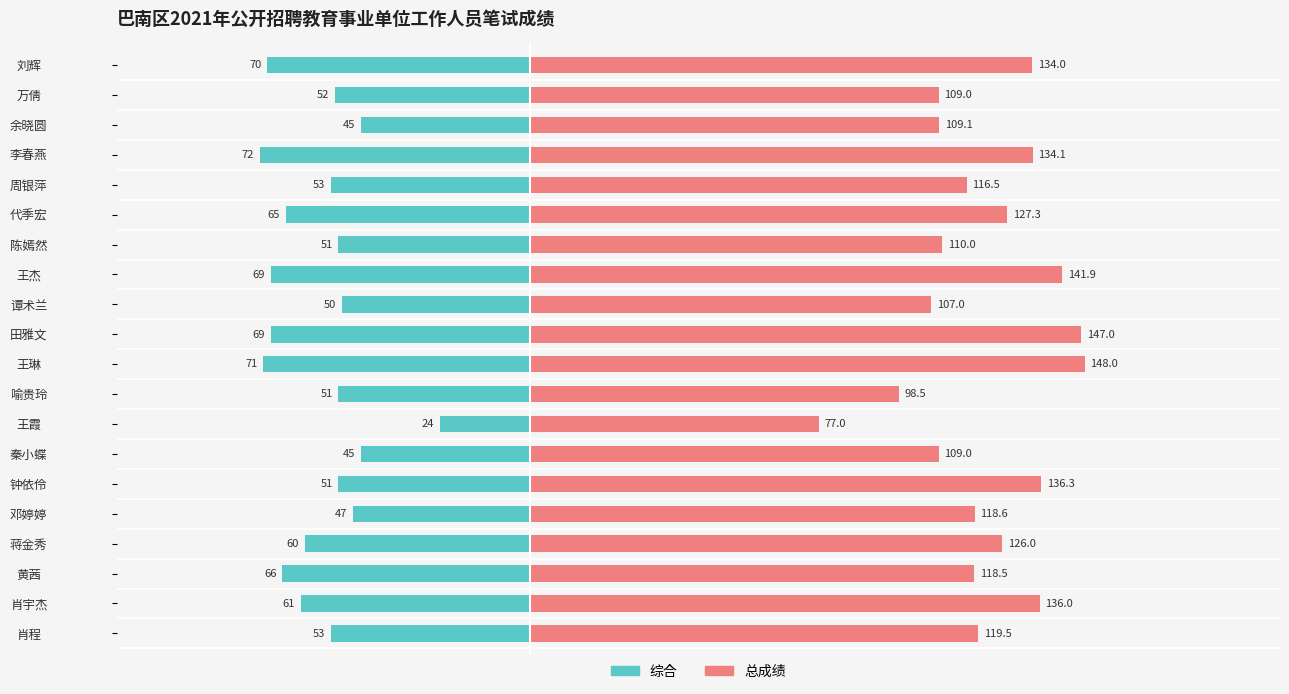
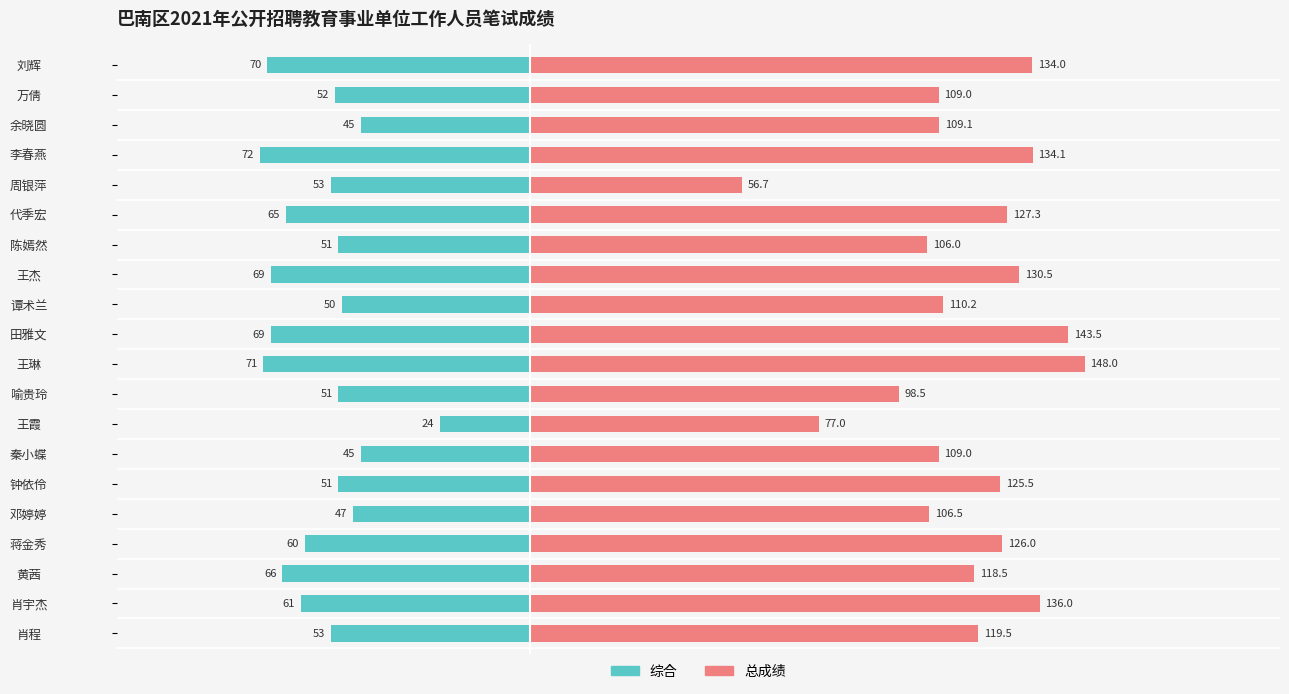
  {
    "总成绩": {
      "刘辉": 134.0,
      "万倩": 109.0,
      "余晓圆": 109.1,
      "李春燕": 134.1,
-     "周银萍": 116.5,
+     "周银萍": 56.7,
      "代季宏": 127.3,
-     "陈嫣然": 110.0,
-     "王杰": 141.9,
-     "谭术兰": 107.0,
-     "田雅文": 147.0,
+     "陈嫣然": 106.0,
+     "王杰": 130.5,
+     "谭术兰": 110.2,
+     "田雅文": 143.5,
      "王琳": 148.0,
      "喻贵玲": 98.5,
      "王霞": 77.0,
      "秦小蝶": 109.0,
-     "钟依伶": 136.3,
-     "邓婷婷": 118.6,
+     "钟依伶": 125.5,
+     "邓婷婷": 106.5,
      "蒋金秀": 126.0,
      "黄茜": 118.5,
      "肖宇杰": 136.0,
      "肖程": 119.5
    }
  }
